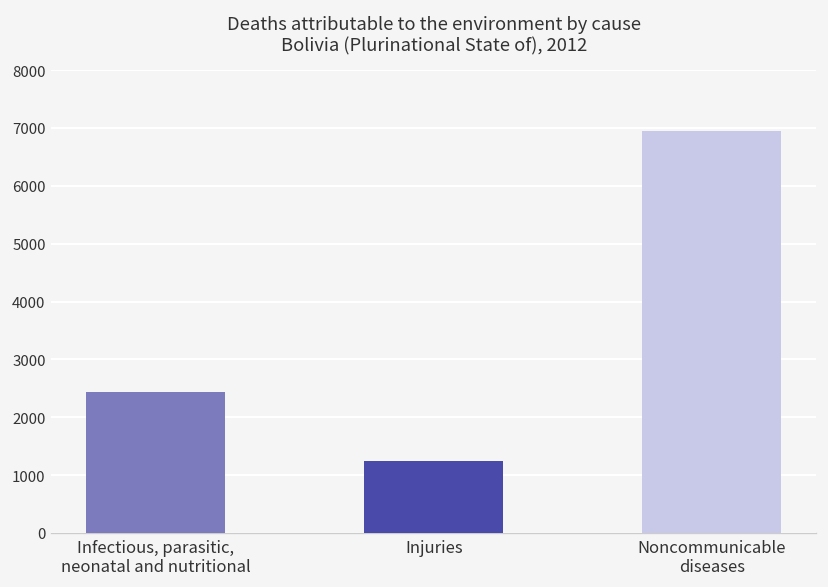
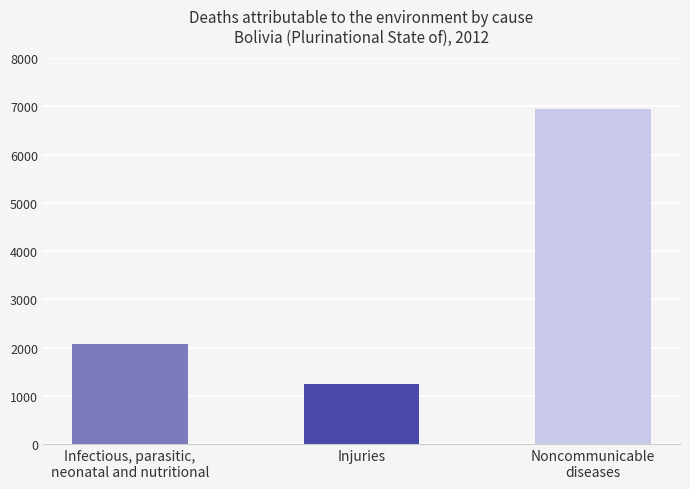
  {
-   "Infectious, parasitic, neonatal and nutritional": 2400,
+   "Infectious, parasitic, neonatal and nutritional": 2100,
    "Injuries": 1200,
    "Noncommunicable diseases": 6900
  }
